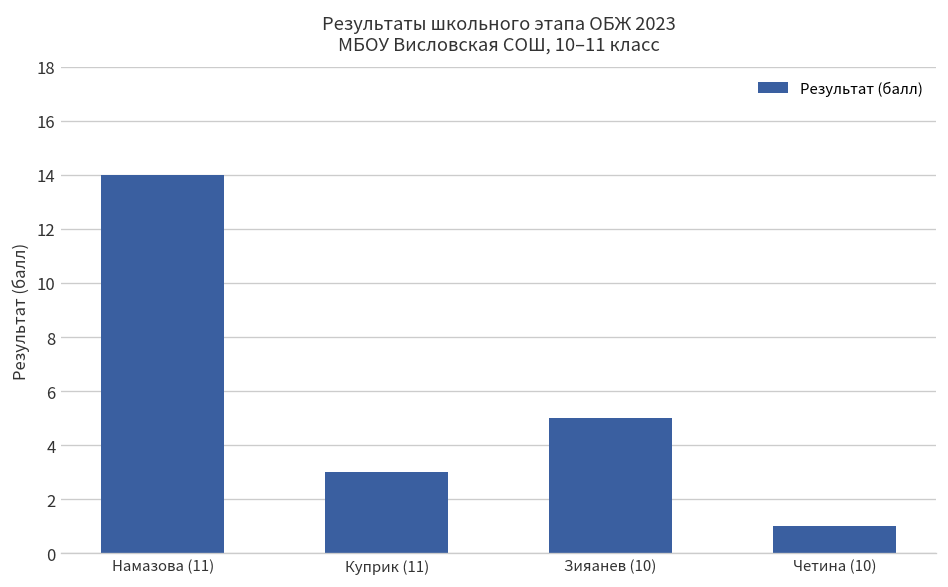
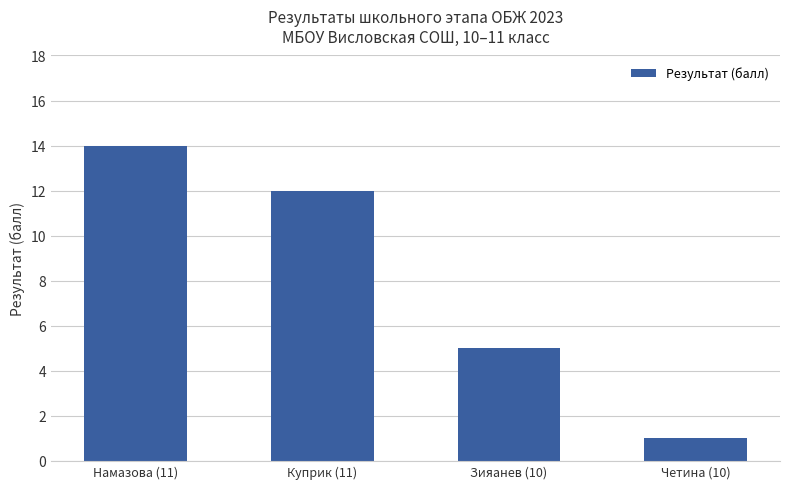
  {
    "Намазова (11)": 14,
-   "Куприк (11)": 3,
+   "Куприк (11)": 12,
    "Зияанев (10)": 5,
    "Четина (10)": 1
  }
